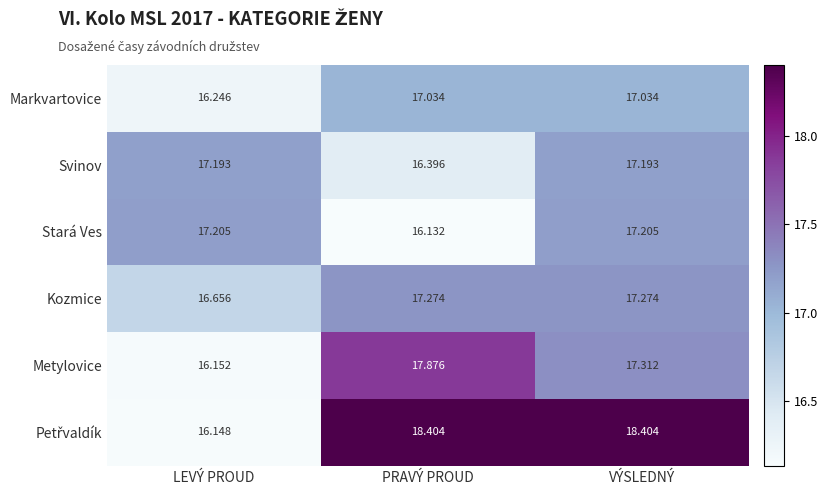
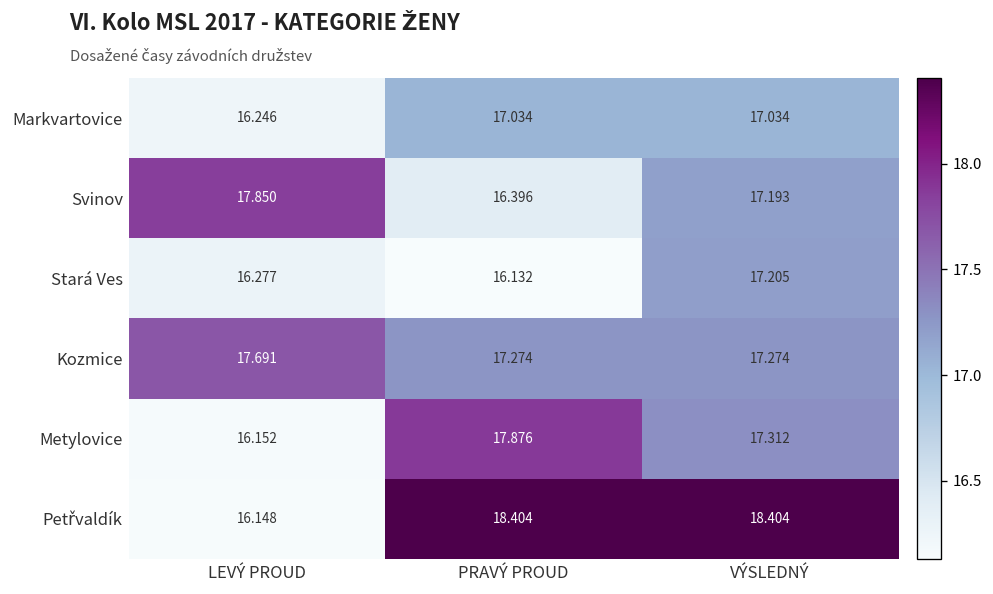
  {
    "Markvartovice": {
      "LEVÝ PROUD": 16.246,
      "PRAVÝ PROUD": 17.034,
      "VÝSLEDNÝ": 17.034
    },
    "Svinov": {
-     "LEVÝ PROUD": 17.193,
+     "LEVÝ PROUD": 17.850,
      "PRAVÝ PROUD": 16.396,
      "VÝSLEDNÝ": 17.193
    },
    "Stará Ves": {
-     "LEVÝ PROUD": 17.205,
+     "LEVÝ PROUD": 16.277,
      "PRAVÝ PROUD": 16.132,
      "VÝSLEDNÝ": 17.205
    },
    "Kozmice": {
-     "LEVÝ PROUD": 16.656,
+     "LEVÝ PROUD": 17.691,
      "PRAVÝ PROUD": 17.274,
      "VÝSLEDNÝ": 17.274
    },
    "Metylovice": {
      "LEVÝ PROUD": 16.152,
      "PRAVÝ PROUD": 17.876,
      "VÝSLEDNÝ": 17.312
    },
    "Petřvaldík": {
      "LEVÝ PROUD": 16.148,
      "PRAVÝ PROUD": 18.404,
      "VÝSLEDNÝ": 18.404
    }
  }
